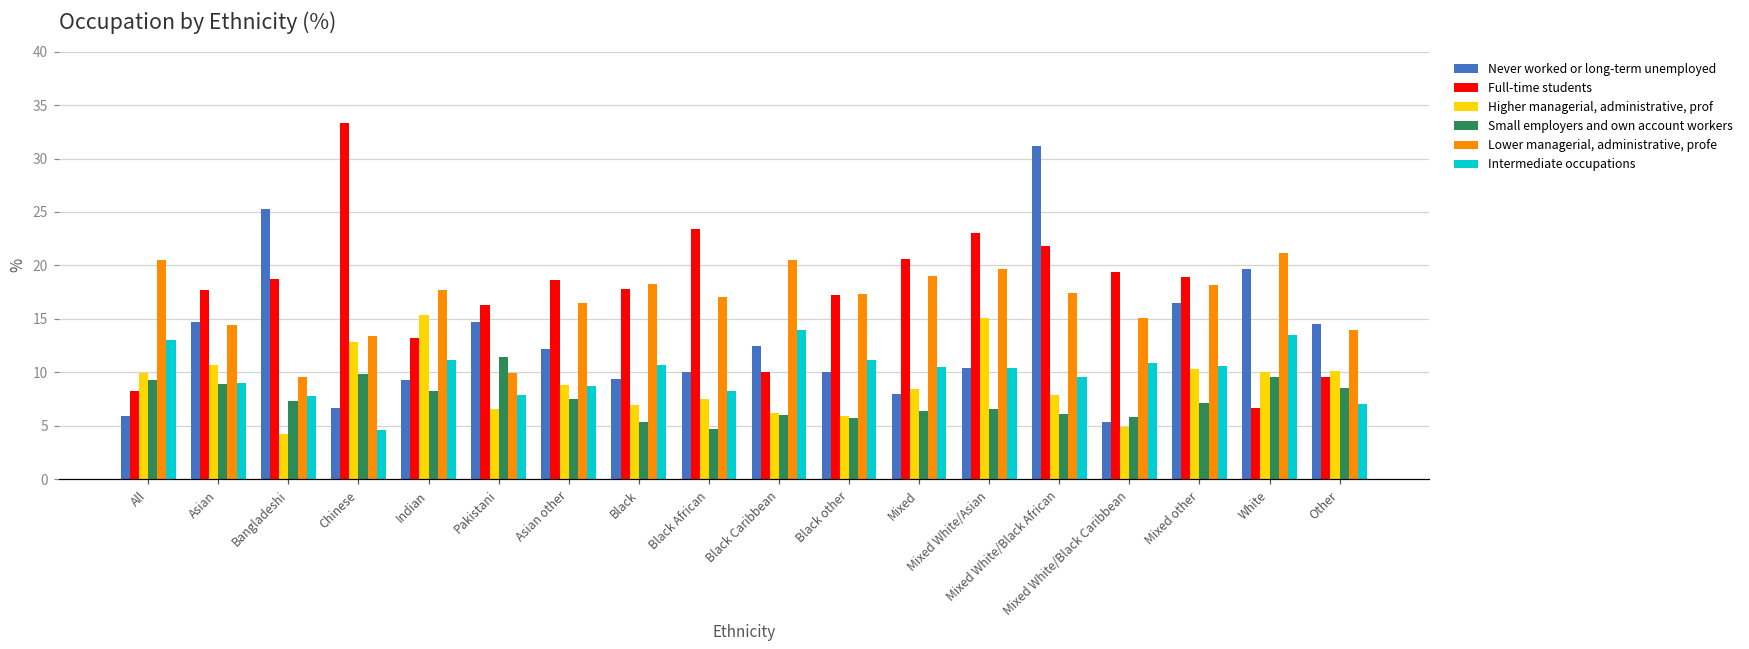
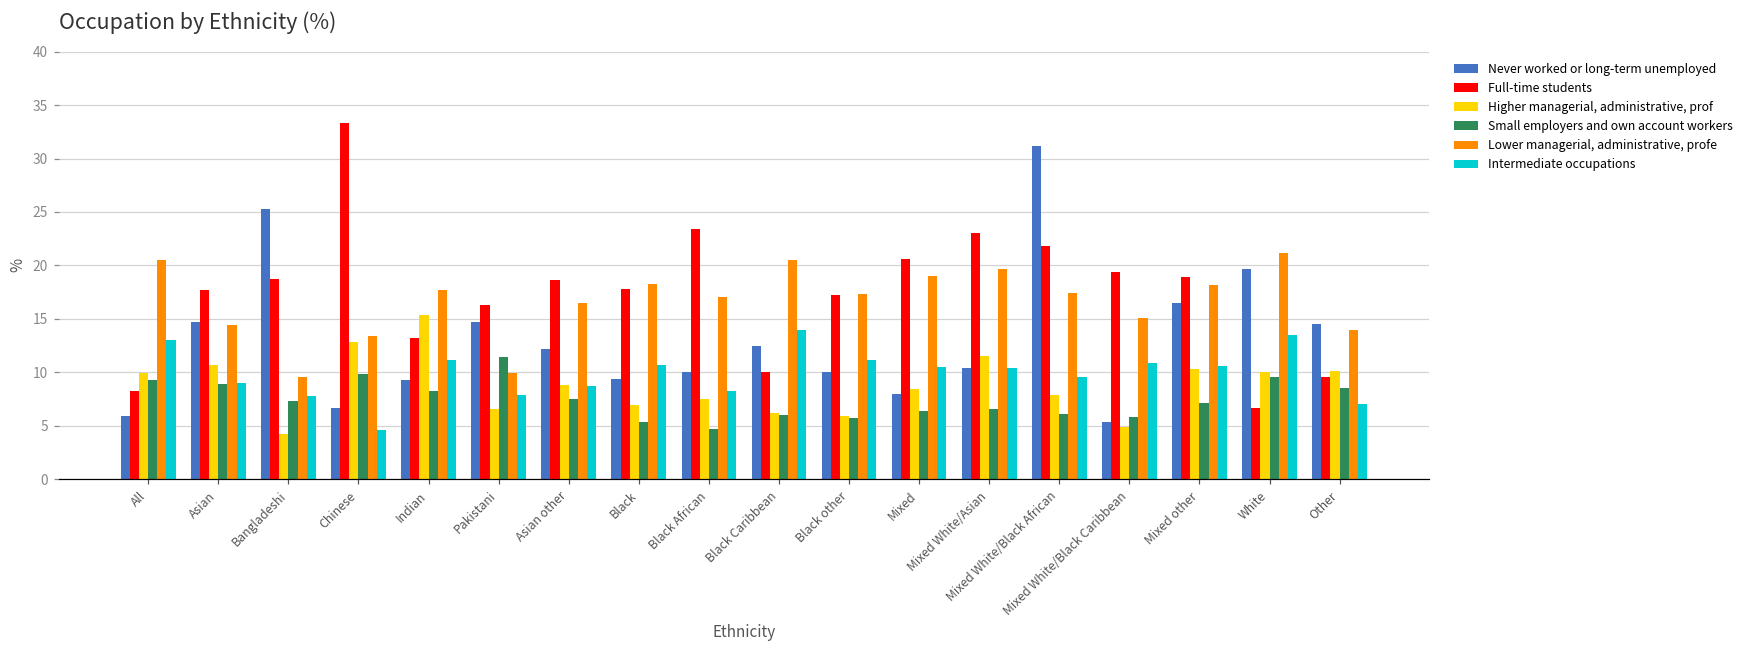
  {
    "Never worked or long-term unemployed": {
      "All": 6,
      "Asian": 15,
      "Bangladeshi": 25,
      "Chinese": 7,
      "Indian": 9,
      "Pakistani": 15,
      "Asian other": 12,
      "Black": 9,
      "Black African": 10,
      "Black Caribbean": 13,
      "Black other": 10,
      "Mixed": 8,
      "Mixed White/Asian": 10,
      "Mixed White/Black African": 31,
      "Mixed White/Black Caribbean": 5,
      "Mixed other": 17,
      "White": 20,
      "Other": 15
    },
    "Full-time students": {
      "All": 8,
      "Asian": 18,
      "Bangladeshi": 19,
      "Chinese": 33,
      "Indian": 13,
      "Pakistani": 16,
      "Asian other": 19,
      "Black": 18,
      "Black African": 23,
      "Black Caribbean": 10,
      "Black other": 17,
      "Mixed": 21,
      "Mixed White/Asian": 23,
      "Mixed White/Black African": 22,
      "Mixed White/Black Caribbean": 19,
      "Mixed other": 19,
      "White": 7,
      "Other": 10
    },
    "Higher managerial, administrative, prof": {
      "All": 10,
      "Asian": 11,
      "Bangladeshi": 4,
      "Chinese": 13,
      "Indian": 15,
      "Pakistani": 7,
      "Asian other": 9,
      "Black": 7,
      "Black African": 8,
      "Black Caribbean": 6,
      "Black other": 6,
      "Mixed": 8,
-     "Mixed White/Asian": 15,
+     "Mixed White/Asian": 12,
      "Mixed White/Black African": 8,
      "Mixed White/Black Caribbean": 5,
      "Mixed other": 10,
      "White": 10,
      "Other": 10
    },
    "Small employers and own account workers": {
      "All": 9,
      "Asian": 9,
      "Bangladeshi": 7,
      "Chinese": 10,
      "Indian": 8,
      "Pakistani": 11,
      "Asian other": 8,
      "Black": 5,
      "Black African": 5,
      "Black Caribbean": 6,
      "Black other": 6,
      "Mixed": 6,
      "Mixed White/Asian": 7,
      "Mixed White/Black African": 6,
      "Mixed White/Black Caribbean": 6,
      "Mixed other": 7,
      "White": 10,
      "Other": 9
    },
    "Lower managerial, administrative, profe": {
      "All": 21,
      "Asian": 14,
      "Bangladeshi": 10,
      "Chinese": 13,
      "Indian": 18,
      "Pakistani": 10,
      "Asian other": 17,
      "Black": 18,
      "Black African": 17,
      "Black Caribbean": 21,
      "Black other": 17,
      "Mixed": 19,
      "Mixed White/Asian": 20,
      "Mixed White/Black African": 17,
      "Mixed White/Black Caribbean": 15,
      "Mixed other": 18,
      "White": 21,
      "Other": 14
    },
    "Intermediate occupations": {
      "All": 13,
      "Asian": 9,
      "Bangladeshi": 8,
      "Chinese": 5,
      "Indian": 11,
      "Pakistani": 8,
      "Asian other": 9,
      "Black": 11,
      "Black African": 8,
      "Black Caribbean": 14,
      "Black other": 11,
      "Mixed": 11,
      "Mixed White/Asian": 10,
      "Mixed White/Black African": 10,
      "Mixed White/Black Caribbean": 11,
      "Mixed other": 11,
      "White": 14,
      "Other": 7
    }
  }
